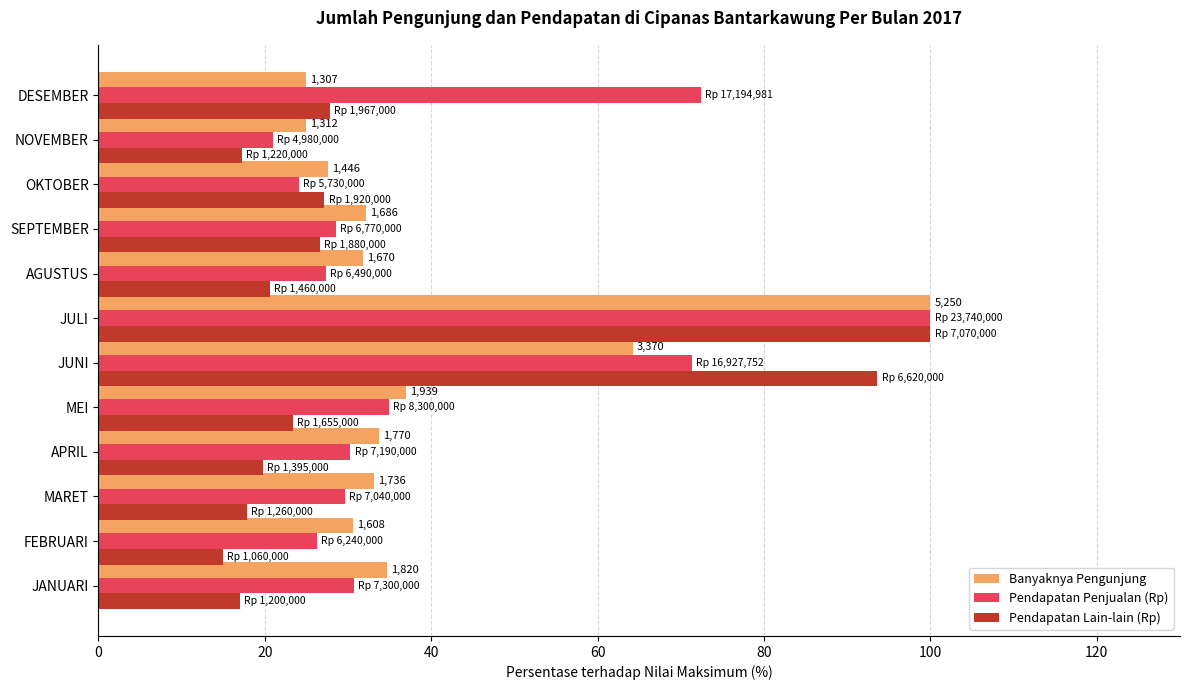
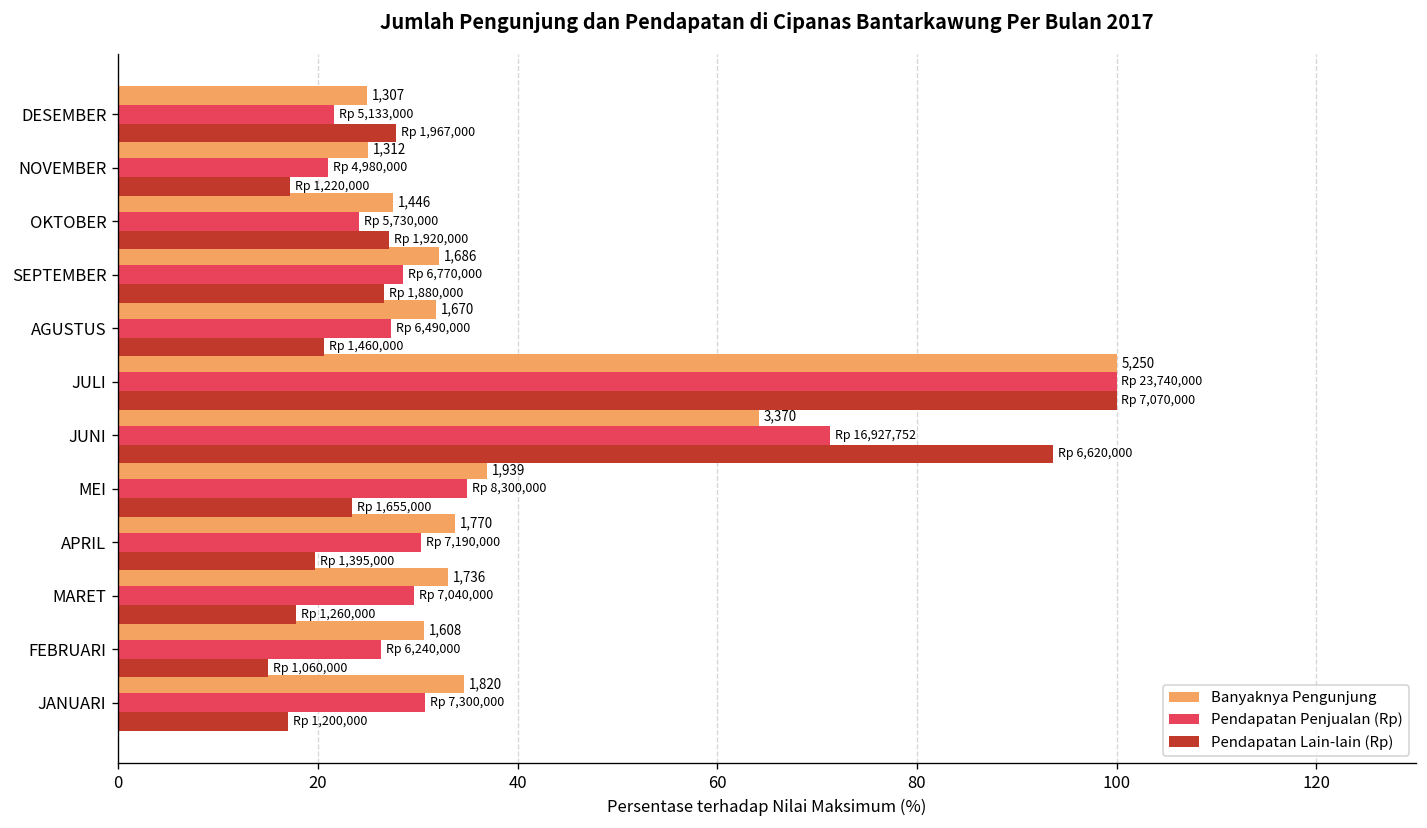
  {
    "Pendapatan Penjualan (Rp)": {
-     "DESEMBER": "17,194,981"
+     "DESEMBER": "5,133,000"
    }
  }
